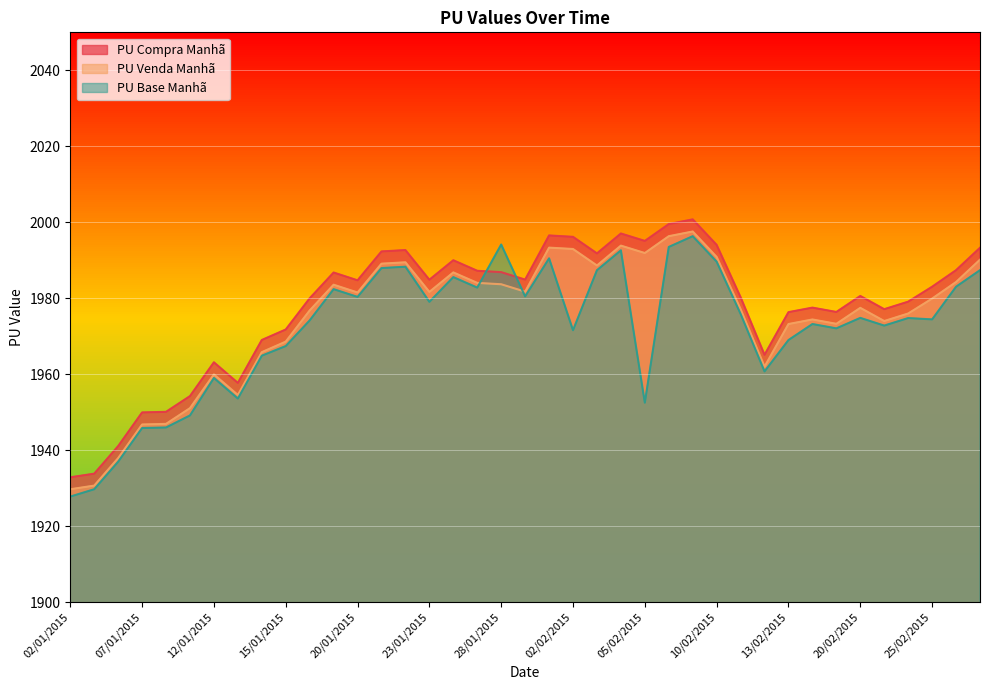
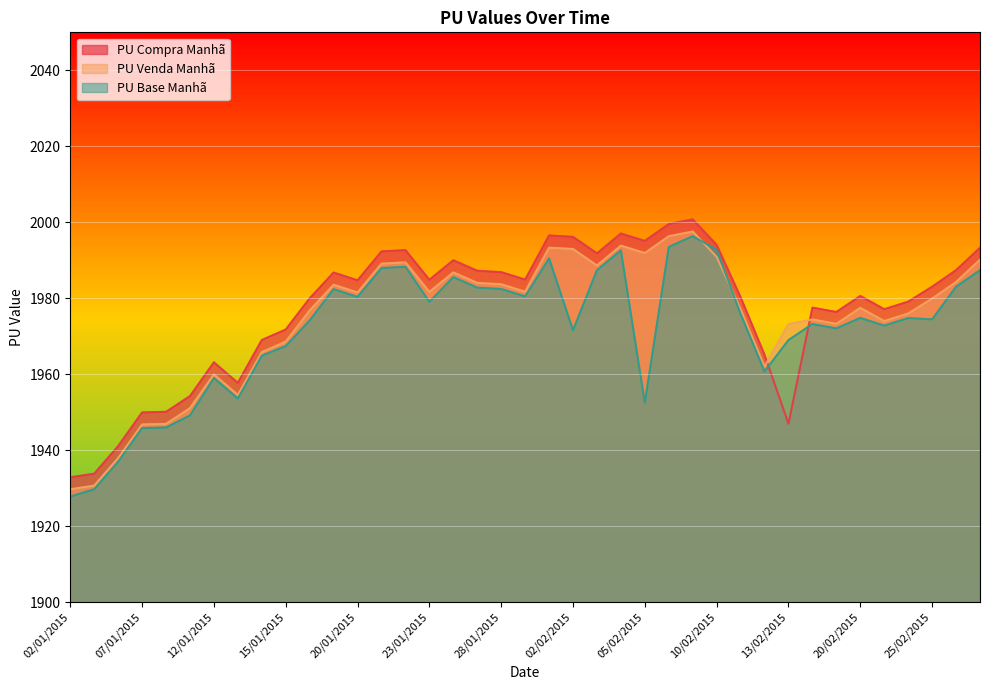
  {
    "PU Compra Manhã": {
      "07/01/2015": 1950,
      "12/01/2015": 1963,
      "15/01/2015": 1972,
      "20/01/2015": 1985,
      "23/01/2015": 1985,
      "28/01/2015": 1987,
      "02/02/2015": 1996,
      "05/02/2015": 1995,
      "10/02/2015": 1994,
-     "13/02/2015": 1976,
+     "13/02/2015": 1947,
      "20/02/2015": 1981,
      "25/02/2015": 1983
    },
    "PU Venda Manhã": {
      "07/01/2015": 1947,
      "12/01/2015": 1960,
      "15/01/2015": 1969,
      "20/01/2015": 1982,
      "23/01/2015": 1982,
      "28/01/2015": 1984,
      "02/02/2015": 1993,
      "05/02/2015": 1992,
      "10/02/2015": 1991,
      "13/02/2015": 1973,
      "20/02/2015": 1977,
      "25/02/2015": 1980
    },
    "PU Base Manhã": {
      "07/01/2015": 1946,
      "12/01/2015": 1959,
      "15/01/2015": 1967,
      "20/01/2015": 1980,
      "23/01/2015": 1979,
-     "28/01/2015": 1994,
+     "28/01/2015": 1982,
      "02/02/2015": 1972,
      "05/02/2015": 1953,
-     "10/02/2015": 1990,
+     "10/02/2015": 1993,
      "13/02/2015": 1969,
      "20/02/2015": 1975,
      "25/02/2015": 1974
    }
  }
